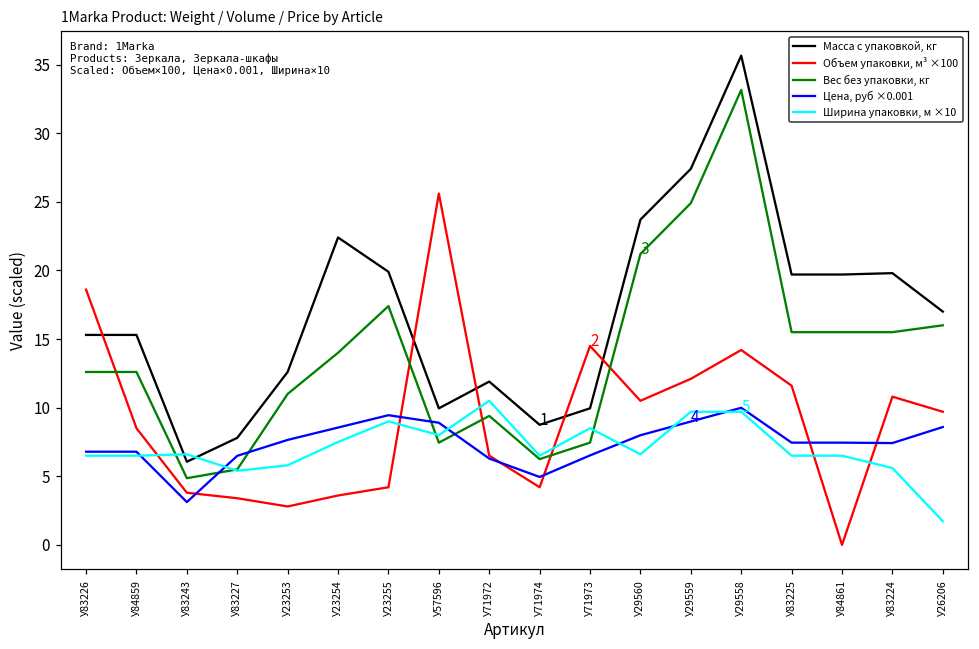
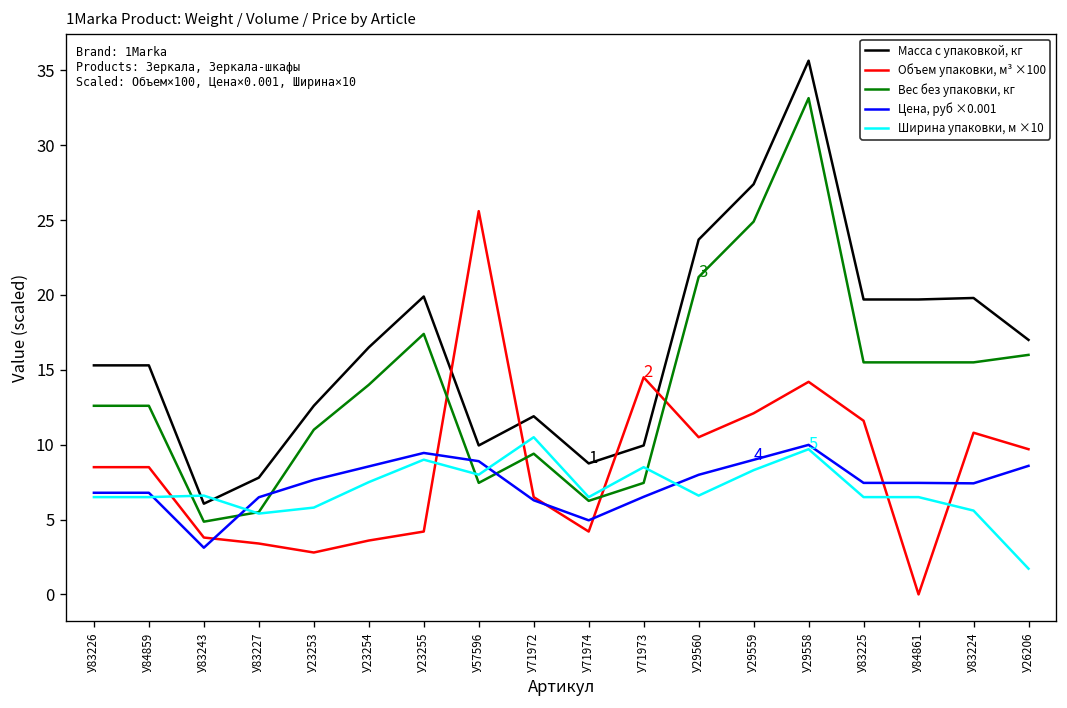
  {
    "Масса с упаковкой, кг": {
      "У83226": 15.3,
      "У84859": 15.3,
      "У83243": 6.1,
      "У83227": 7.8,
      "У23253": 12.6,
-     "У23254": 22.4,
+     "У23254": 16.5,
      "У23255": 19.9,
      "У57596": 10.0,
      "У71972": 11.9,
      "У71973": 10.0,
      "У29560": 23.7,
      "У29559": 27.4,
      "У29558": 35.7,
      "У83225": 19.7,
      "У84861": 19.7,
      "У83224": 19.8,
      "У26206": 17.0
    },
    "Объем упаковки, м³ ×100": {
-     "У83226": 18.6,
+     "У83226": 8.5,
      "У84859": 8.5,
      "У83243": 3.8,
      "У83227": 3.4,
      "У23253": 2.8,
      "У23254": 3.6,
      "У23255": 4.2,
      "У57596": 25.6,
      "У71972": 6.5,
      "У71974": 4.2,
      "У29560": 10.5,
      "У29559": 12.1,
      "У29558": 14.2,
      "У83225": 11.6,
      "У84861": 0.0,
      "У83224": 10.8,
      "У26206": 9.7
    },
    "Вес без упаковки, кг": {
      "У83226": 12.6,
      "У84859": 12.6,
      "У83243": 4.9,
      "У23253": 11.0,
      "У23254": 14.0,
      "У23255": 17.4,
      "У57596": 7.5,
      "У71972": 9.4,
      "У71974": 6.3,
      "У71973": 7.5,
      "У29559": 24.9,
      "У29558": 33.2,
      "У83225": 15.5,
      "У84861": 15.5,
      "У83224": 15.5,
      "У26206": 16.0
    },
    "Цена, руб ×0.001": {
      "У83226": 6.8,
      "У84859": 6.8,
      "У83243": 3.1,
      "У83227": 6.5,
      "У23253": 7.7,
      "У23254": 8.6,
      "У23255": 9.5,
      "У57596": 8.9,
      "У71972": 6.3,
      "У71974": 5.0,
      "У71973": 6.5,
      "У29560": 8.0,
      "У83225": 7.5,
      "У84861": 7.5,
      "У83224": 7.4,
      "У26206": 8.6
    },
    "Ширина упаковки, м ×10": {
      "У83226": 6.5,
      "У84859": 6.5,
      "У83243": 6.6,
      "У23253": 5.8,
      "У23254": 7.5,
      "У23255": 9.0,
      "У57596": 8.0,
      "У71972": 10.5,
      "У71974": 6.5,
      "У71973": 8.5,
      "У29560": 6.6,
-     "У29559": 9.7,
+     "У29559": 8.3,
      "У83225": 6.5,
      "У84861": 6.5,
      "У83224": 5.6,
      "У26206": 1.7
    }
  }
